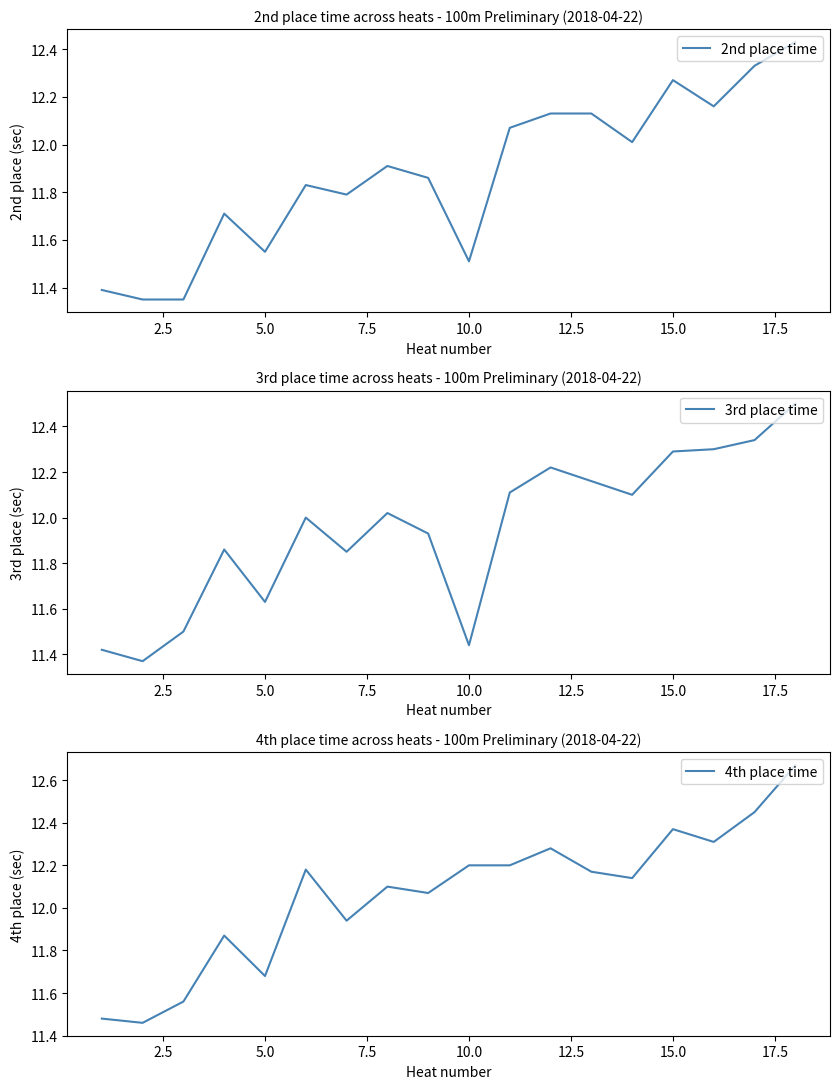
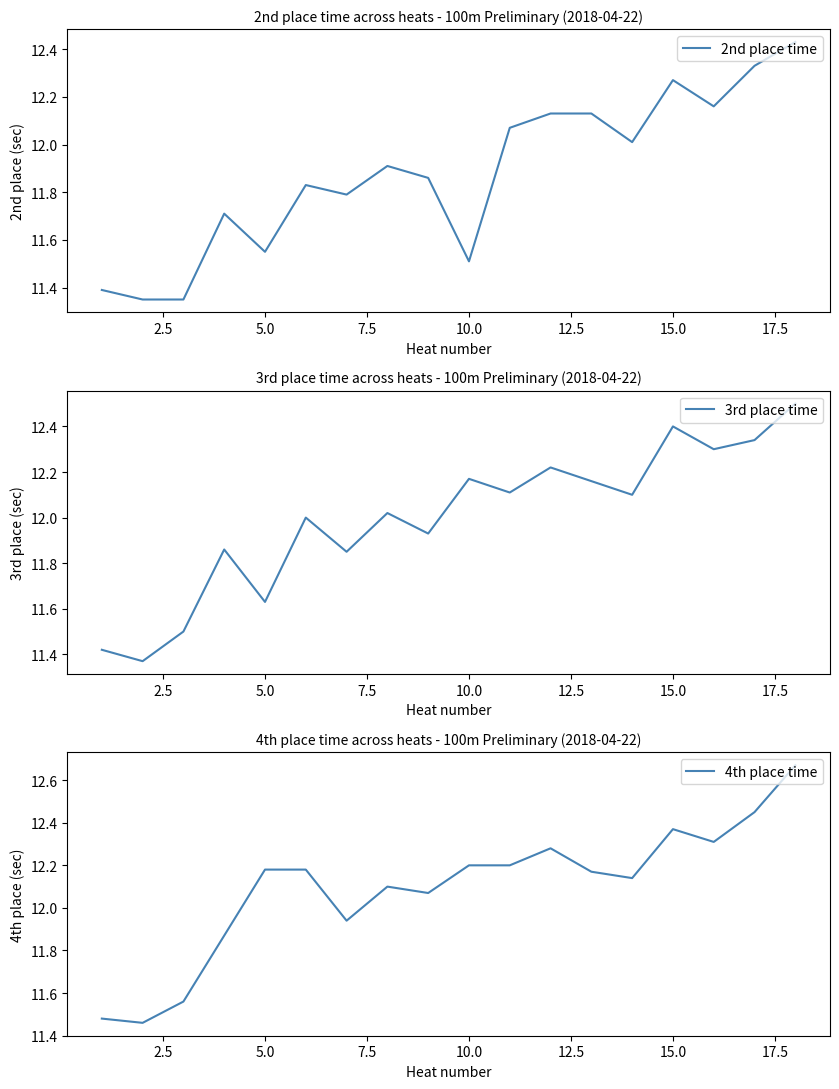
  {
    "2nd place time across heats - 100m Preliminary (2018-04-22)": {
      "5.0": 11.55,
      "10.0": 11.51,
      "15.0": 12.27
    },
    "3rd place time across heats - 100m Preliminary (2018-04-22)": {
      "5.0": 11.63,
-     "10.0": 11.44,
-     "15.0": 12.29
+     "10.0": 12.17,
+     "15.0": 12.40
    },
    "4th place time across heats - 100m Preliminary (2018-04-22)": {
-     "5.0": 11.68,
+     "5.0": 12.18,
      "10.0": 12.20,
      "15.0": 12.37
    }
  }
